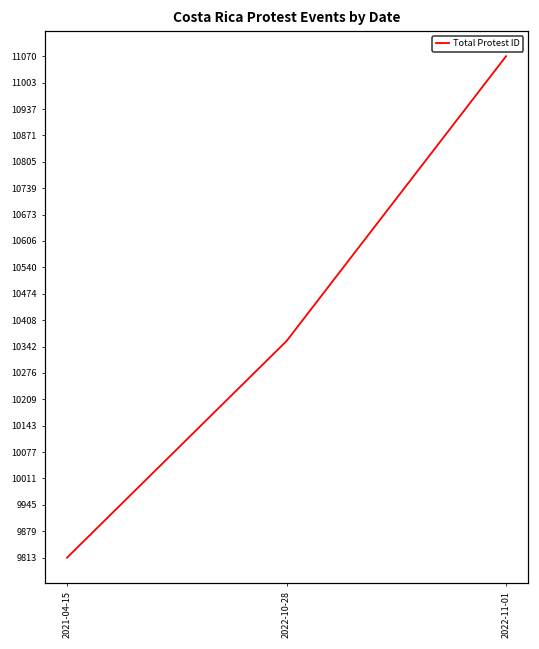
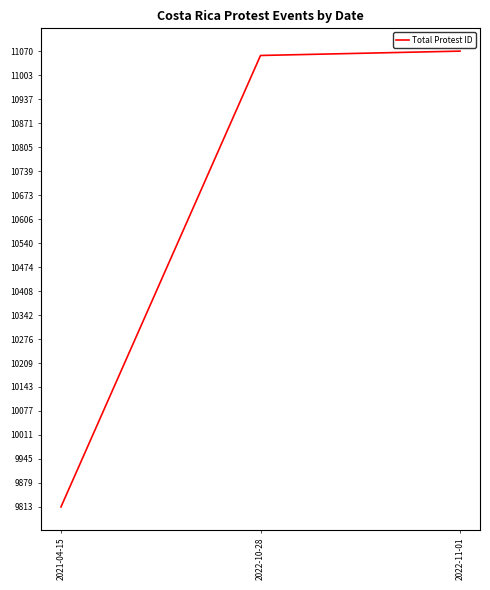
  {
    "2021-04-15": 9810,
-   "2022-10-28": 10360,
+   "2022-10-28": 11060,
    "2022-11-01": 11070
  }
